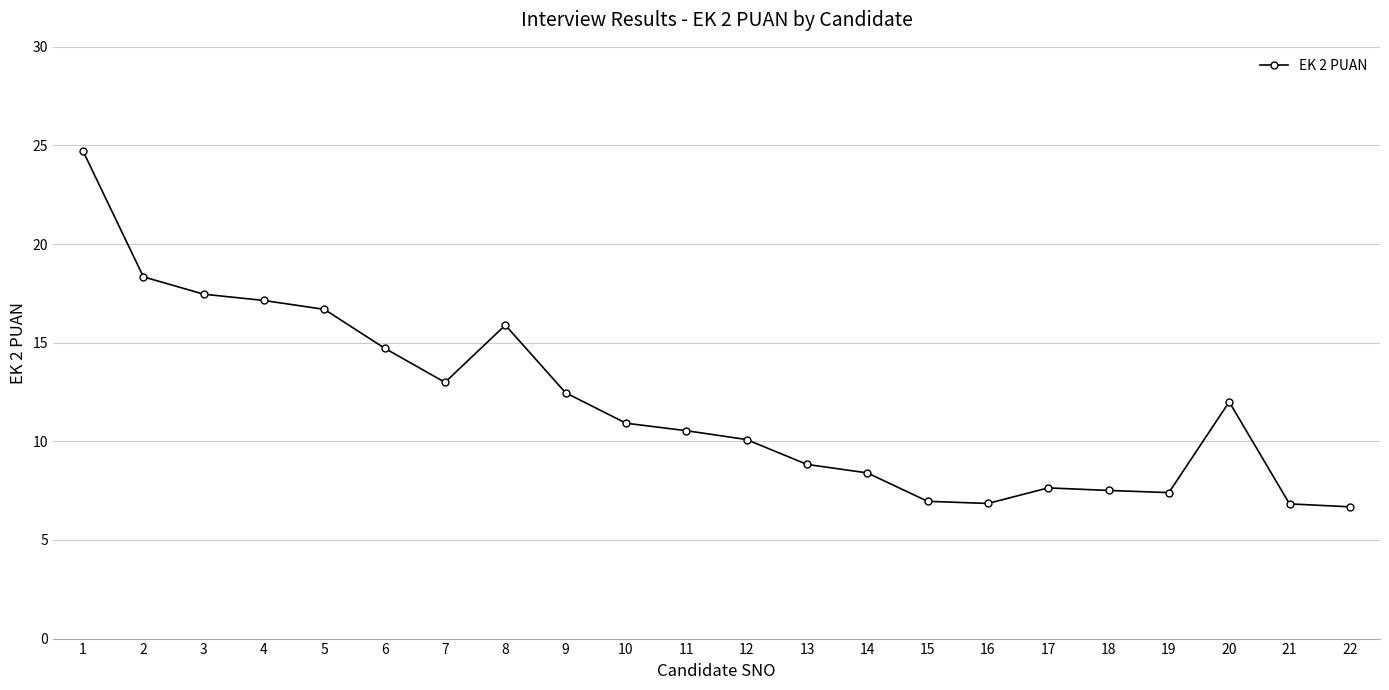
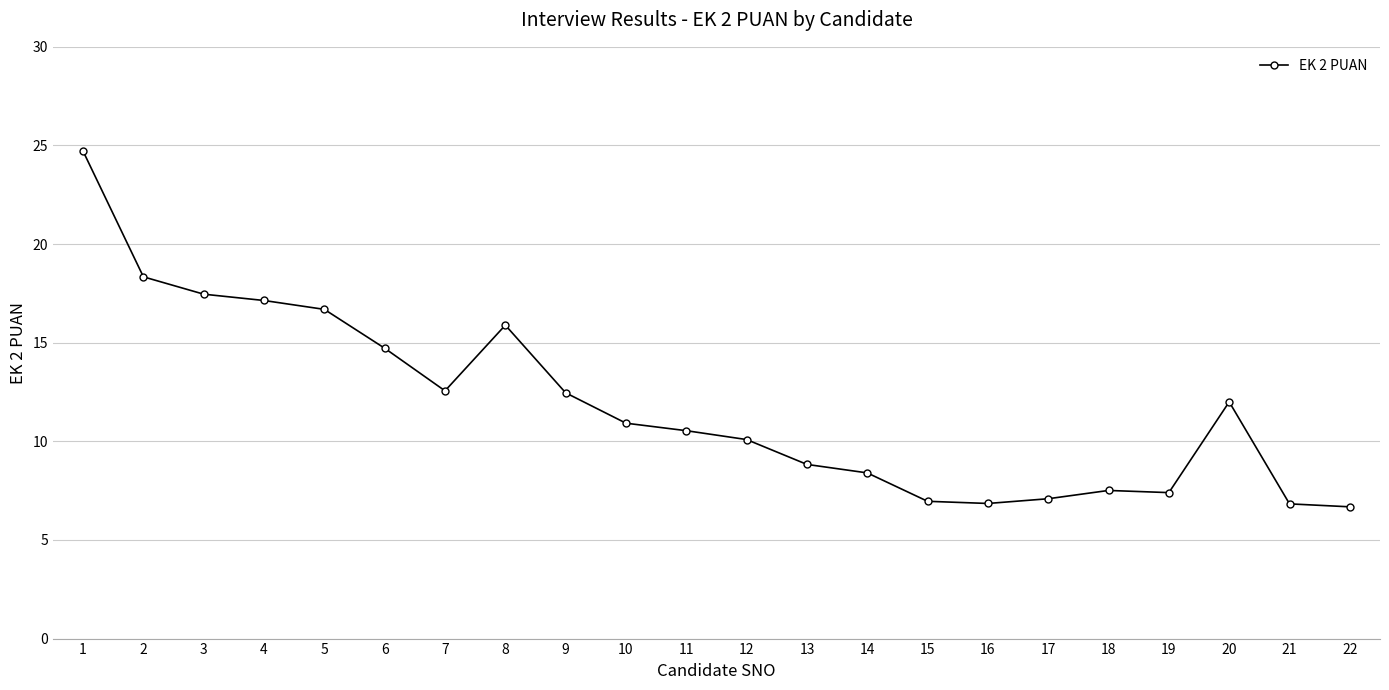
  {
    "1": 24.7,
    "2": 18.3,
    "3": 17.5,
    "4": 17.1,
    "5": 16.7,
    "6": 14.7,
-   "7": 13.0,
+   "7": 12.6,
    "8": 15.9,
    "9": 12.5,
    "10": 10.9,
    "11": 10.5,
    "12": 10.1,
    "13": 8.8,
    "14": 8.4,
    "15": 7.0,
    "16": 6.9,
-   "17": 7.6,
+   "17": 7.1,
    "18": 7.5,
    "19": 7.4,
    "20": 12.0,
    "21": 6.8,
    "22": 6.7
  }
